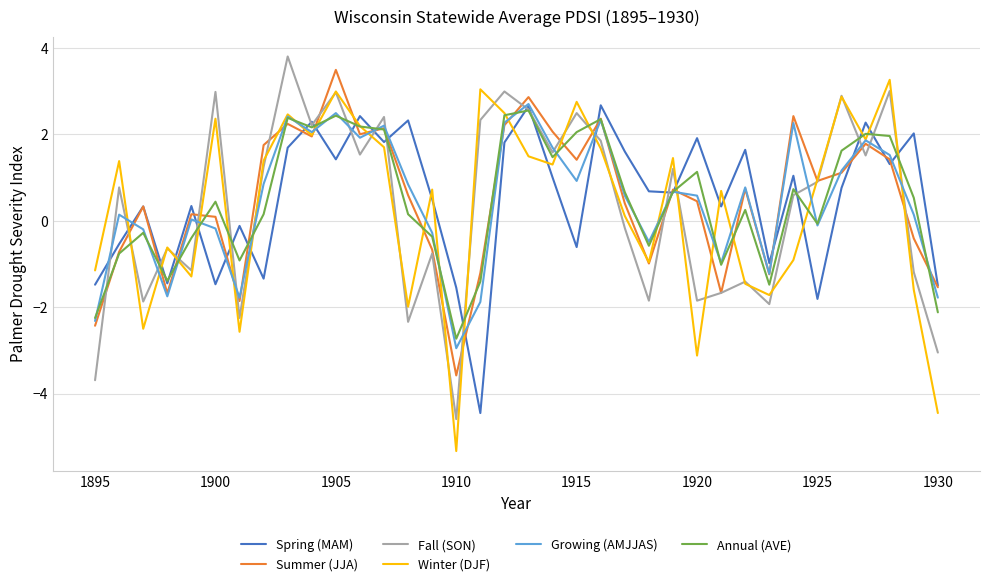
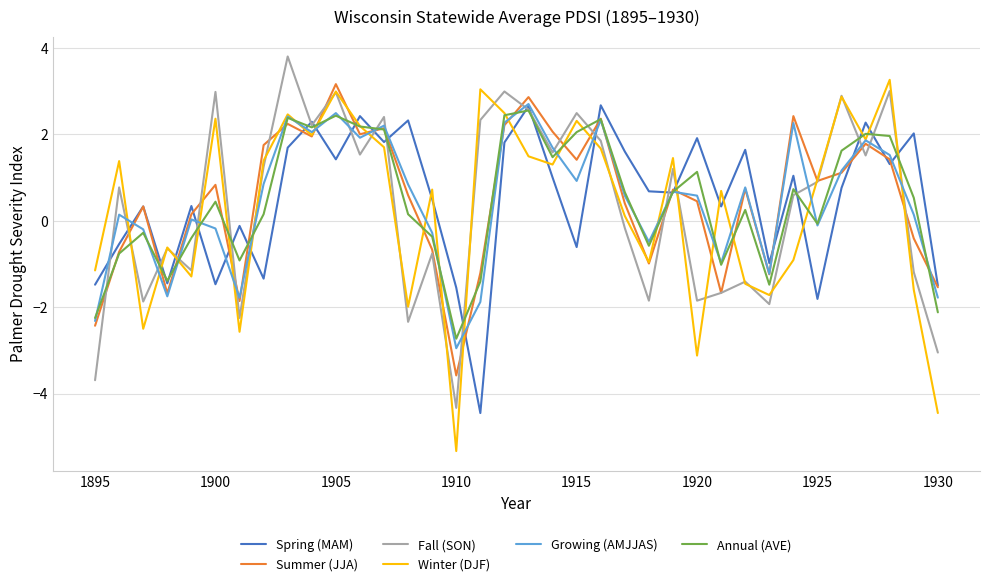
  {
    "Summer (JJA)": {
      "1895": -2.4,
-     "1900": 0.1,
-     "1905": 3.5,
+     "1900": 0.8,
+     "1905": 3.2,
      "1910": -3.6,
      "1915": 1.4,
      "1920": 0.5
    },
    "Fall (SON)": {
      "1895": -3.7,
      "1900": 3.0,
-     "1910": -4.6,
+     "1910": -4.3,
      "1915": 2.5,
      "1920": -1.9,
      "1930": -3.1
    },
    "Winter (DJF)": {
      "1895": -1.2,
      "1900": 2.4,
      "1910": -5.3,
-     "1915": 2.8,
+     "1915": 2.3,
      "1920": -3.1,
      "1930": -4.5
    },
    "Annual (AVE)": {
      "1895": -2.3,
      "1900": 0.4,
      "1905": 2.4,
      "1910": -2.7,
      "1915": 2.1,
      "1920": 1.1,
      "1930": -2.1
    }
  }
